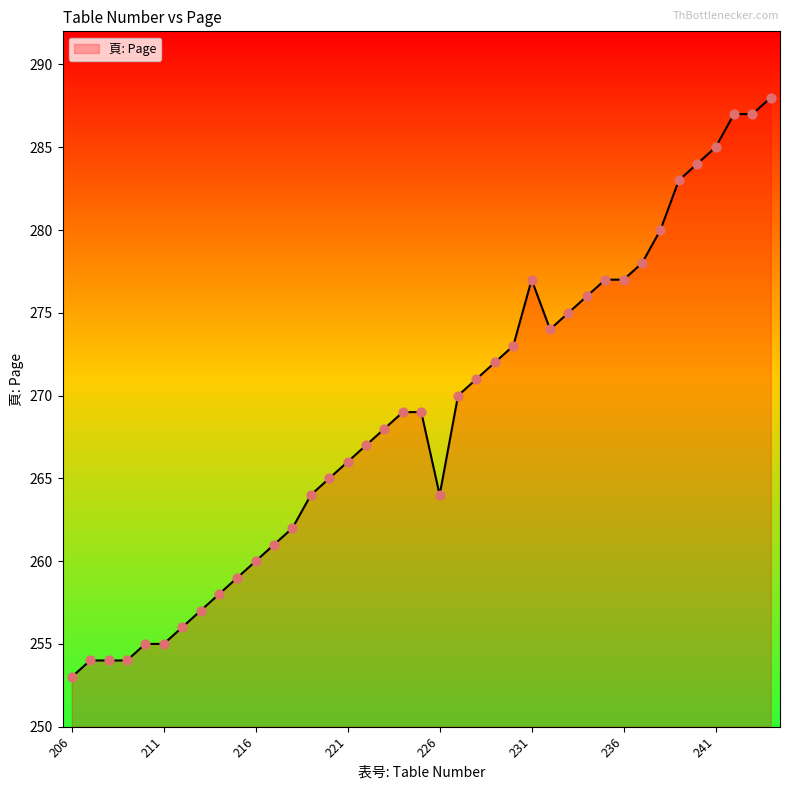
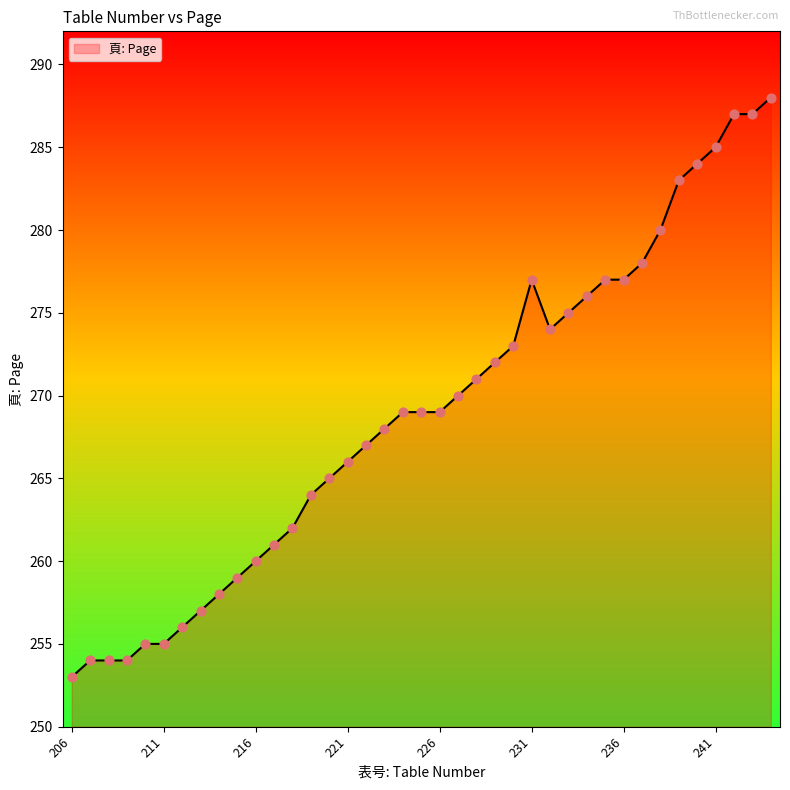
  {
    "206": 253,
    "211": 255,
    "216": 260,
    "221": 266,
-   "226": 264,
+   "226": 269,
    "231": 277,
    "236": 277,
    "241": 285
  }
